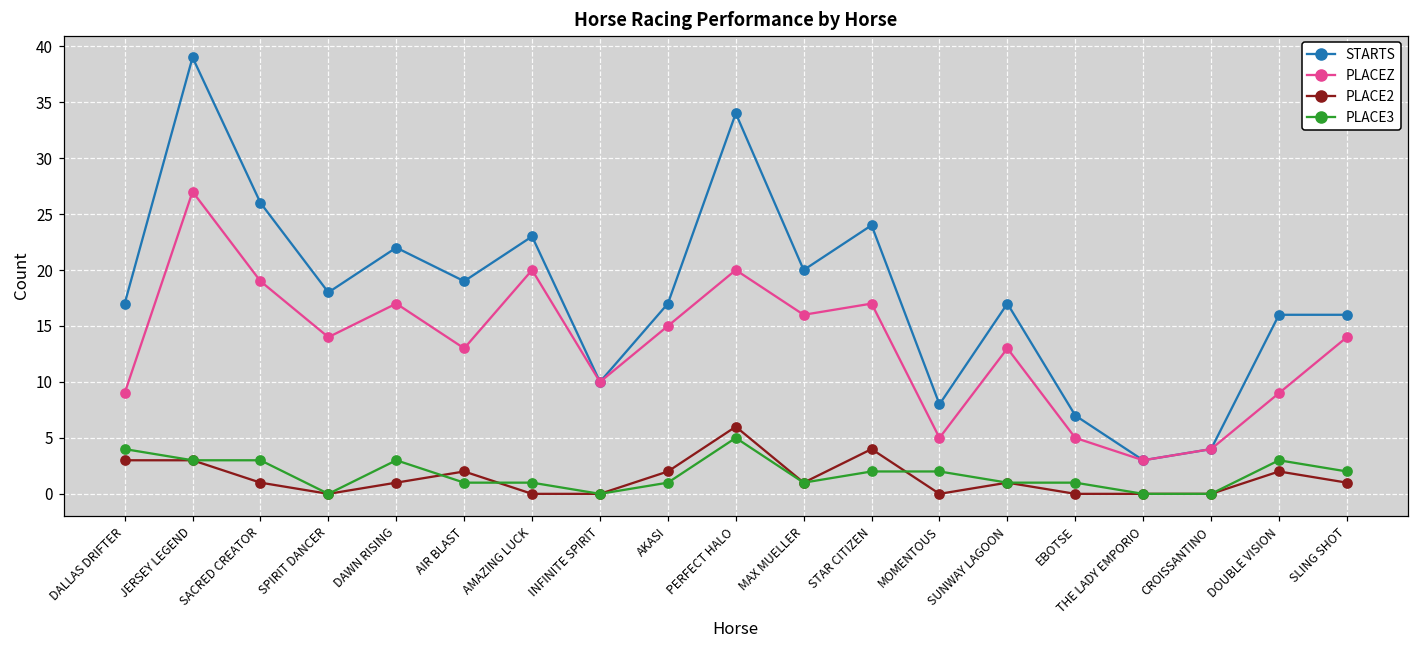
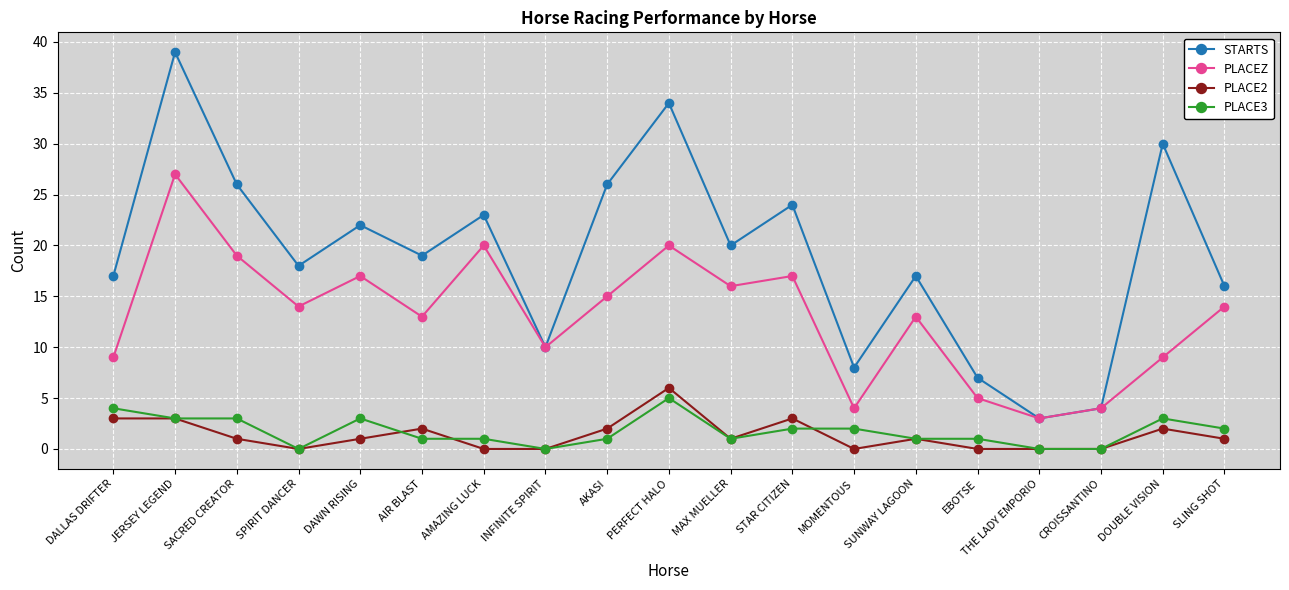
  {
    "STARTS": {
      "DALLAS DRIFTER": 17,
      "JERSEY LEGEND": 39,
      "SACRED CREATOR": 26,
      "SPIRIT DANCER": 18,
      "DAWN RISING": 22,
      "AIR BLAST": 19,
      "AMAZING LUCK": 23,
-     "AKASI": 17,
+     "AKASI": 26,
      "PERFECT HALO": 34,
      "MAX MUELLER": 20,
      "STAR CITIZEN": 24,
      "MOMENTOUS": 8,
      "SUNWAY LAGOON": 17,
      "EBOTSE": 7,
-     "DOUBLE VISION": 16,
+     "DOUBLE VISION": 30,
      "SLING SHOT": 16
    },
    "PLACEZ": {
      "DALLAS DRIFTER": 9,
      "JERSEY LEGEND": 27,
      "SACRED CREATOR": 19,
      "SPIRIT DANCER": 14,
      "DAWN RISING": 17,
      "AIR BLAST": 13,
      "AMAZING LUCK": 20,
      "AKASI": 15,
      "PERFECT HALO": 20,
      "MAX MUELLER": 16,
      "STAR CITIZEN": 17,
-     "MOMENTOUS": 5,
+     "MOMENTOUS": 4,
      "SUNWAY LAGOON": 13,
      "EBOTSE": 5,
      "DOUBLE VISION": 9,
      "SLING SHOT": 14
    },
    "PLACE2": {
      "DALLAS DRIFTER": 3,
      "SACRED CREATOR": 1,
      "DAWN RISING": 1,
      "AIR BLAST": 2,
      "AMAZING LUCK": 0,
      "AKASI": 2,
      "PERFECT HALO": 6,
-     "STAR CITIZEN": 4,
+     "STAR CITIZEN": 3,
      "MOMENTOUS": 0,
      "EBOTSE": 0,
      "DOUBLE VISION": 2,
      "SLING SHOT": 1
    },
    "PLACE3": {
      "DALLAS DRIFTER": 4,
      "SACRED CREATOR": 3,
      "DAWN RISING": 3,
      "AIR BLAST": 1,
      "AMAZING LUCK": 1,
      "AKASI": 1,
      "PERFECT HALO": 5,
      "STAR CITIZEN": 2,
      "MOMENTOUS": 2,
      "EBOTSE": 1,
      "DOUBLE VISION": 3,
      "SLING SHOT": 2
    }
  }
